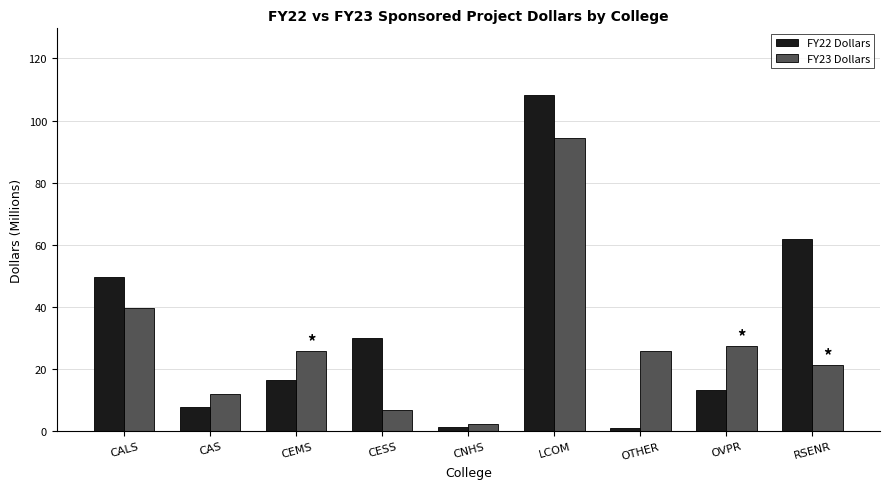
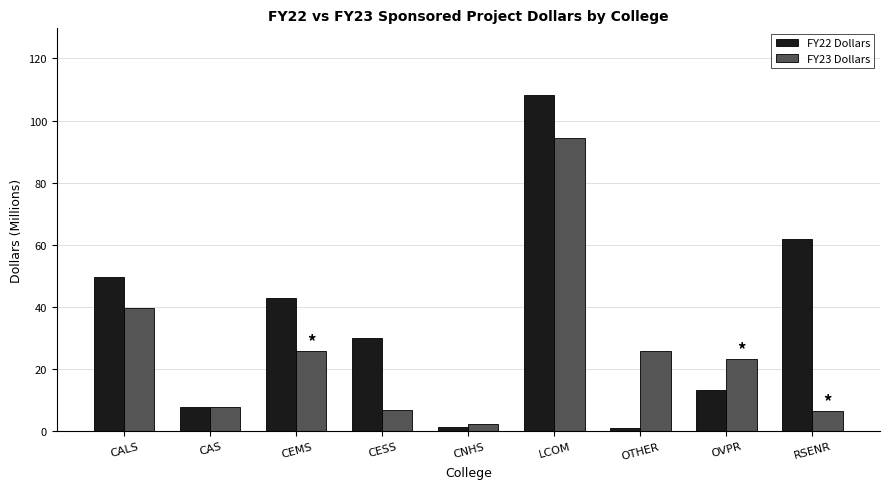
  {
    "FY22 Dollars": {
      "CALS": 50,
      "CAS": 8,
-     "CEMS": 16,
+     "CEMS": 43,
      "CESS": 30,
      "CNHS": 1,
      "LCOM": 108,
      "OTHER": 1,
      "OVPR": 13,
      "RSENR": 62
    },
    "FY23 Dollars": {
      "CALS": 40,
-     "CAS": 12,
+     "CAS": 8,
      "CEMS": 26,
      "CESS": 7,
      "CNHS": 2,
      "LCOM": 94,
      "OTHER": 26,
-     "OVPR": 28,
-     "RSENR": 21
+     "OVPR": 23,
+     "RSENR": 6
    }
  }
